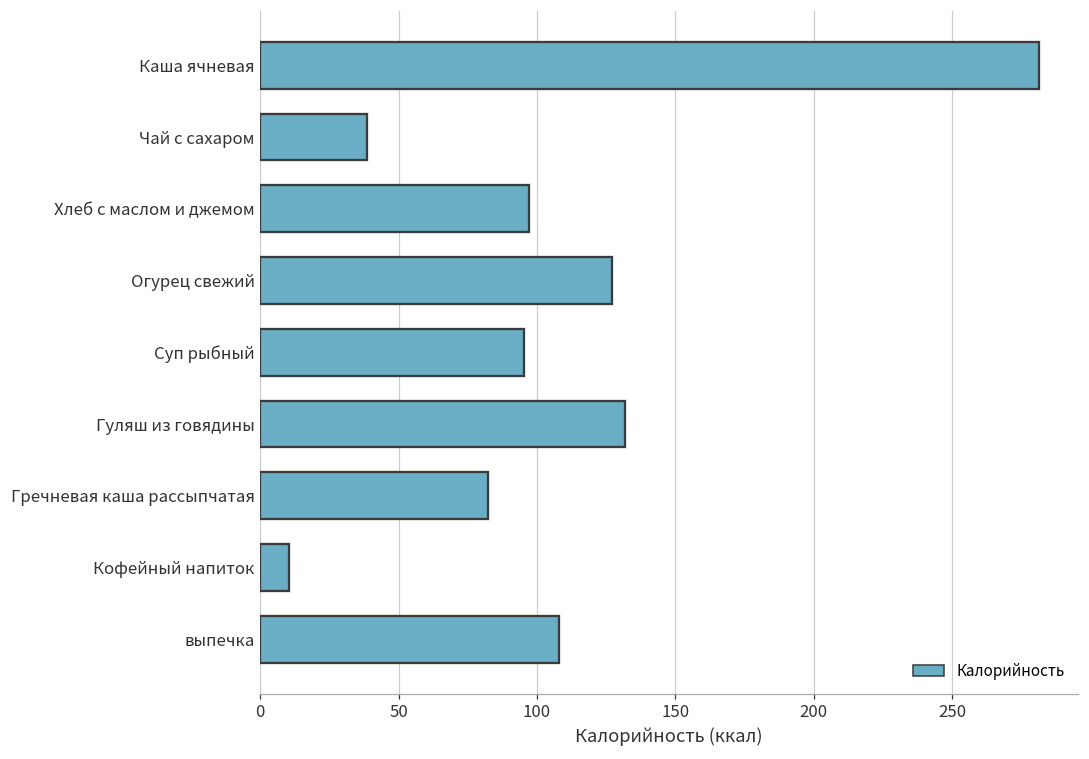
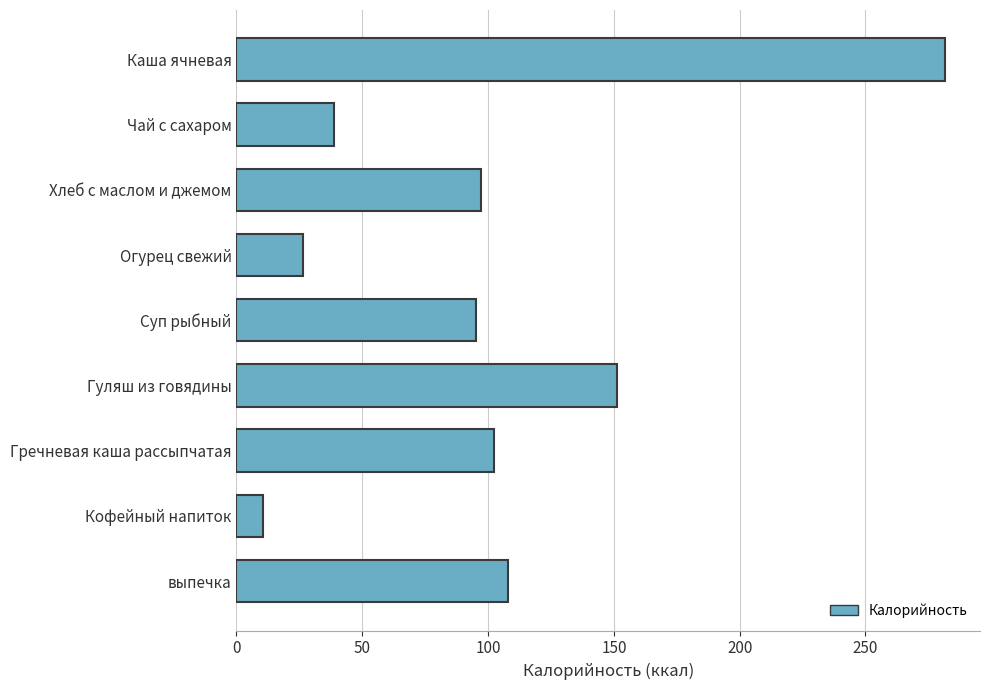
  {
    "Каша ячневая": 281,
    "Чай с сахаром": 39,
    "Хлеб с маслом и джемом": 97,
-   "Огурец свежий": 127,
+   "Огурец свежий": 27,
    "Суп рыбный": 95,
-   "Гуляш из говядины": 132,
-   "Гречневая каша рассыпчатая": 82,
+   "Гуляш из говядины": 151,
+   "Гречневая каша рассыпчатая": 102,
    "Кофейный напиток": 11,
    "выпечка": 108
  }
